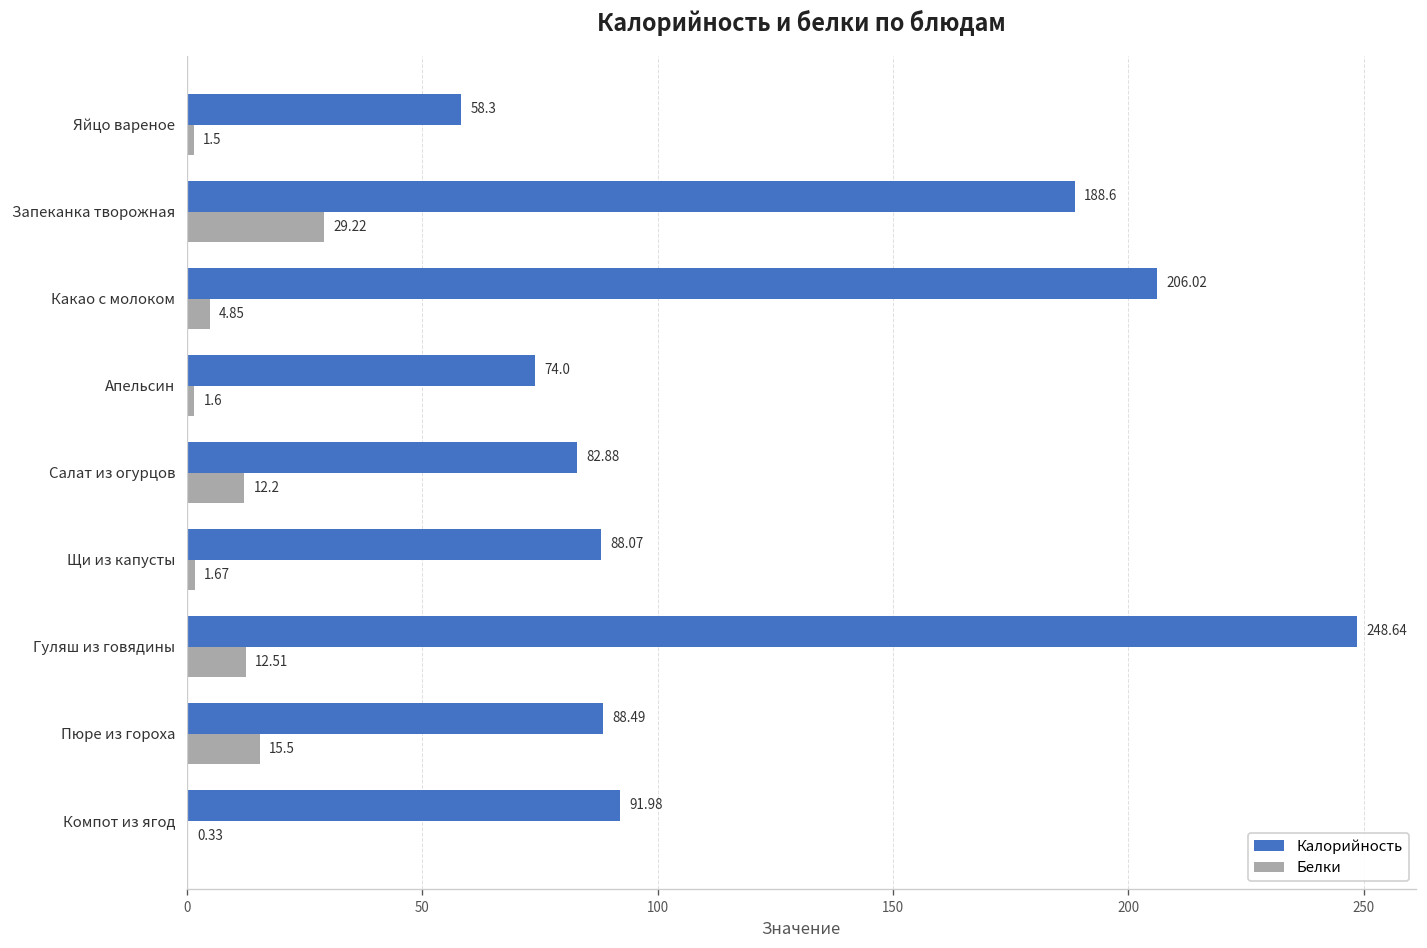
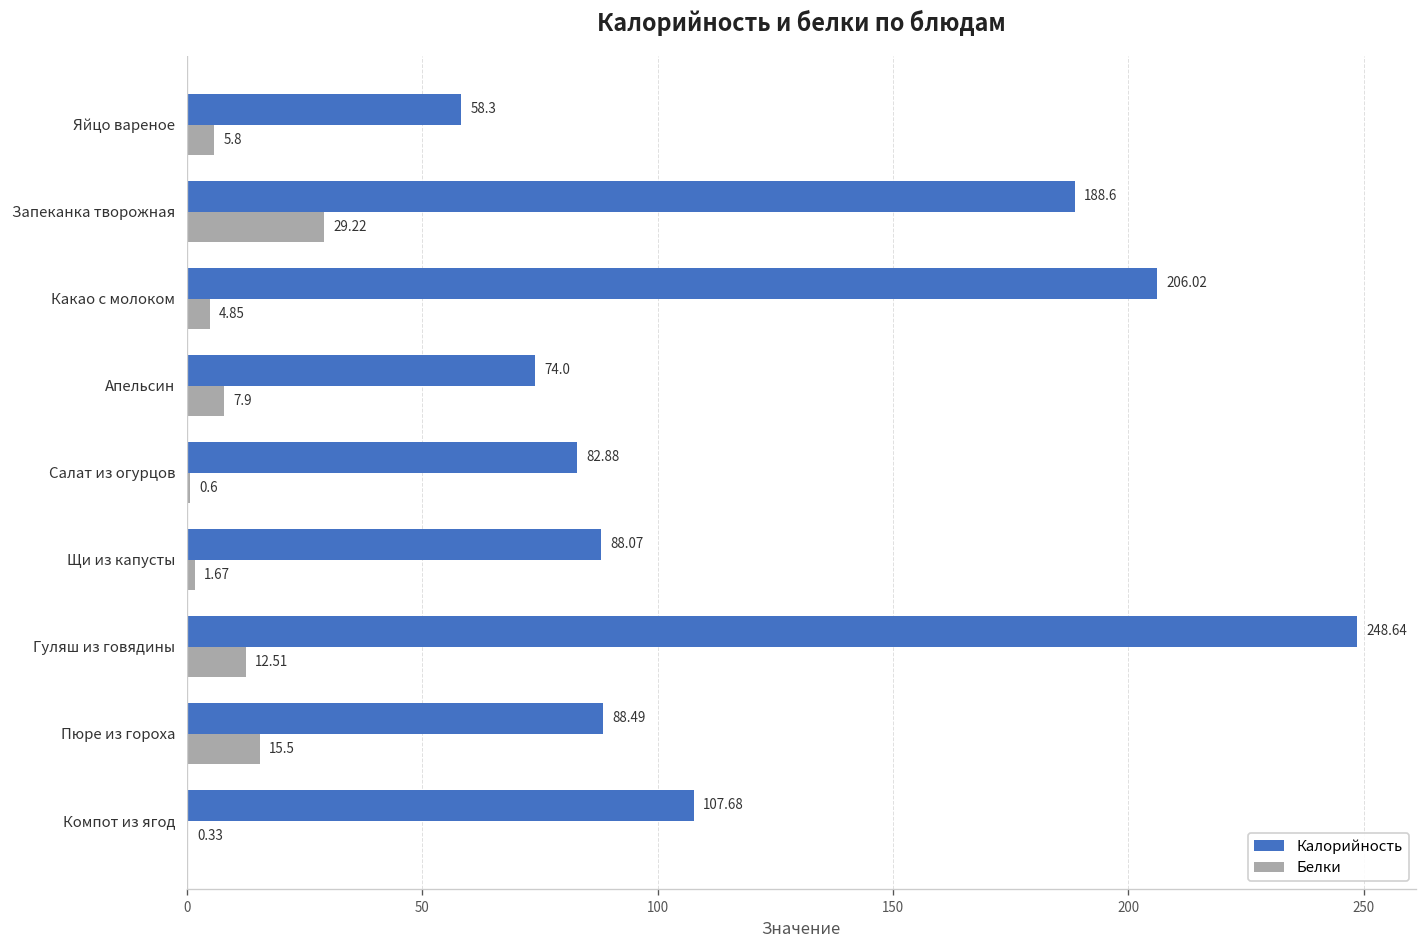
  {
    "Калорийность": {
      "Яйцо вареное": 58.3,
      "Запеканка творожная": 188.6,
      "Какао с молоком": 206.02,
      "Апельсин": 74.0,
      "Салат из огурцов": 82.88,
      "Щи из капусты": 88.07,
      "Гуляш из говядины": 248.64,
      "Пюре из гороха": 88.49,
-     "Компот из ягод": 91.98
+     "Компот из ягод": 107.68
    },
    "Белки": {
-     "Яйцо вареное": 1.5,
+     "Яйцо вареное": 5.8,
      "Запеканка творожная": 29.22,
      "Какао с молоком": 4.85,
-     "Апельсин": 1.6,
-     "Салат из огурцов": 12.2,
+     "Апельсин": 7.9,
+     "Салат из огурцов": 0.6,
      "Щи из капусты": 1.67,
      "Гуляш из говядины": 12.51,
      "Пюре из гороха": 15.5,
      "Компот из ягод": 0.33
    }
  }
